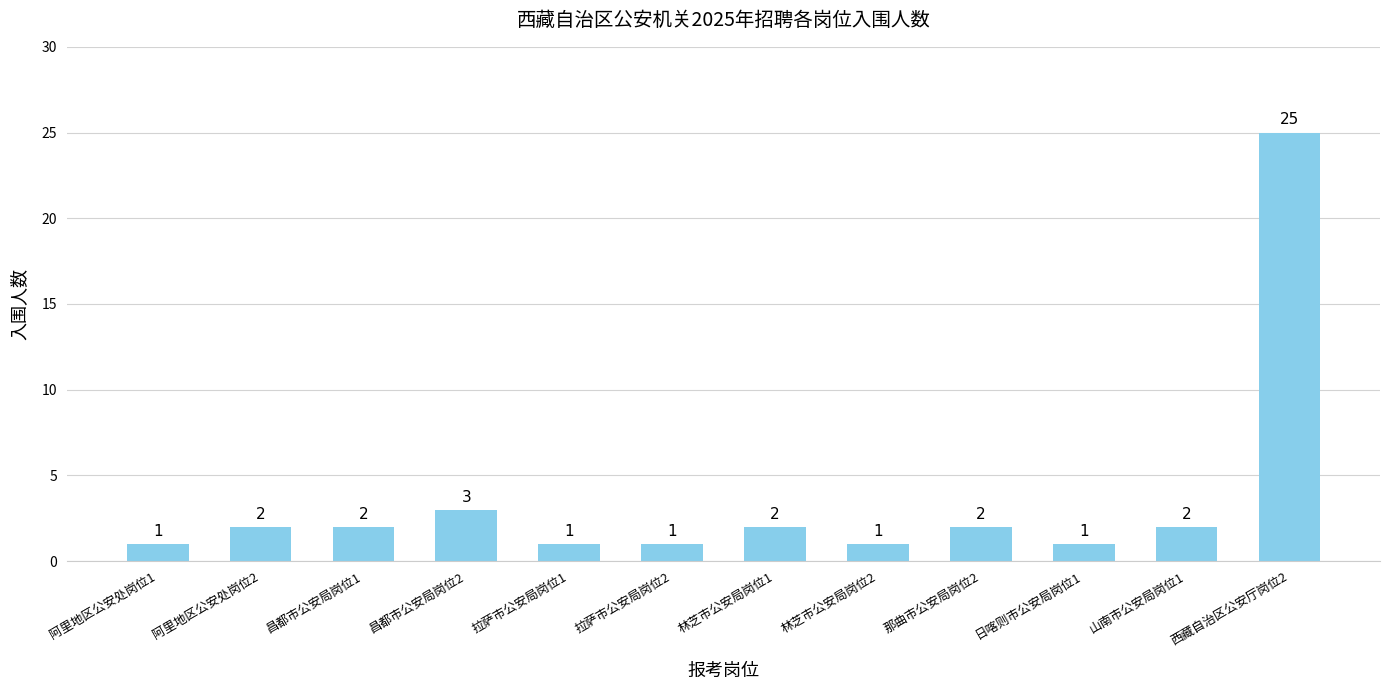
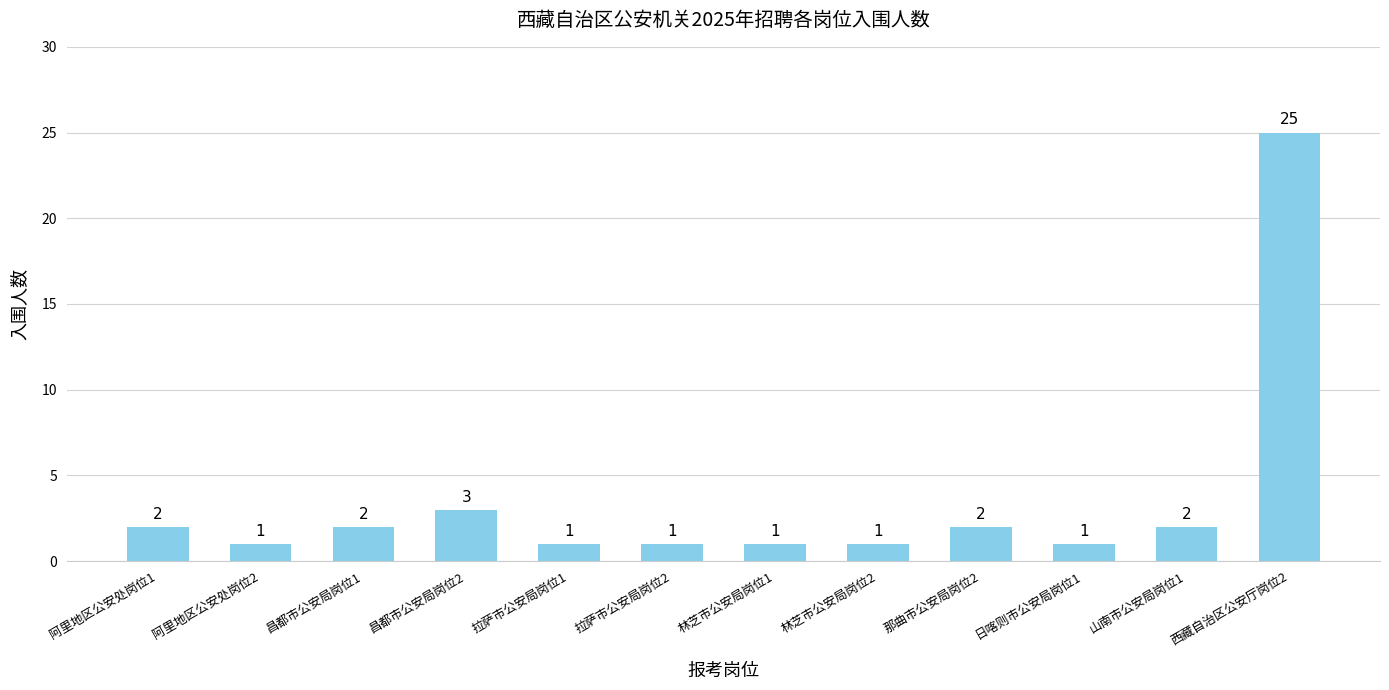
  {
-   "阿里地区公安处岗位1": 1,
-   "阿里地区公安处岗位2": 2,
+   "阿里地区公安处岗位1": 2,
+   "阿里地区公安处岗位2": 1,
    "昌都市公安局岗位1": 2,
    "昌都市公安局岗位2": 3,
    "拉萨市公安局岗位1": 1,
    "拉萨市公安局岗位2": 1,
-   "林芝市公安局岗位1": 2,
+   "林芝市公安局岗位1": 1,
    "林芝市公安局岗位2": 1,
    "那曲市公安局岗位2": 2,
    "日喀则市公安局岗位1": 1,
    "山南市公安局岗位1": 2,
    "西藏自治区公安厅岗位2": 25
  }
